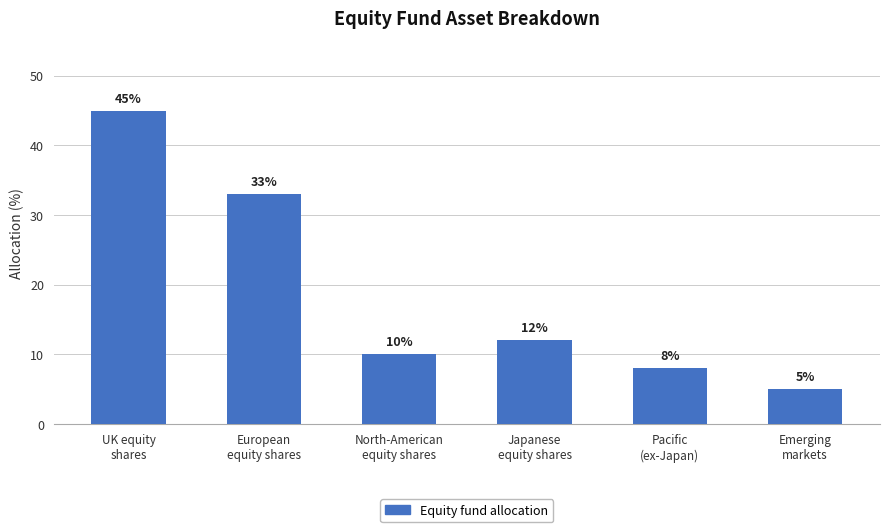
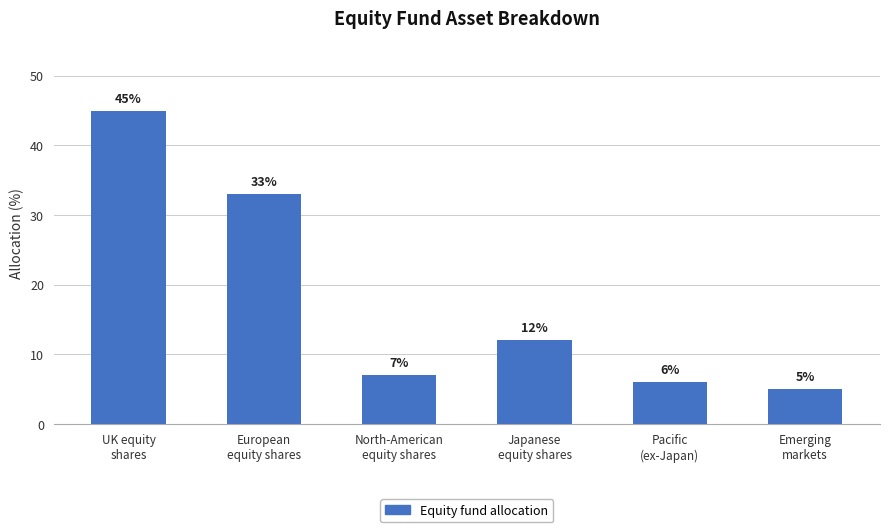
  {
    "UK equity shares": "45%",
    "European equity shares": "33%",
-   "North-American equity shares": "10%",
+   "North-American equity shares": "7%",
    "Japanese equity shares": "12%",
-   "Pacific (ex-Japan)": "8%",
+   "Pacific (ex-Japan)": "6%",
    "Emerging markets": "5%"
  }
